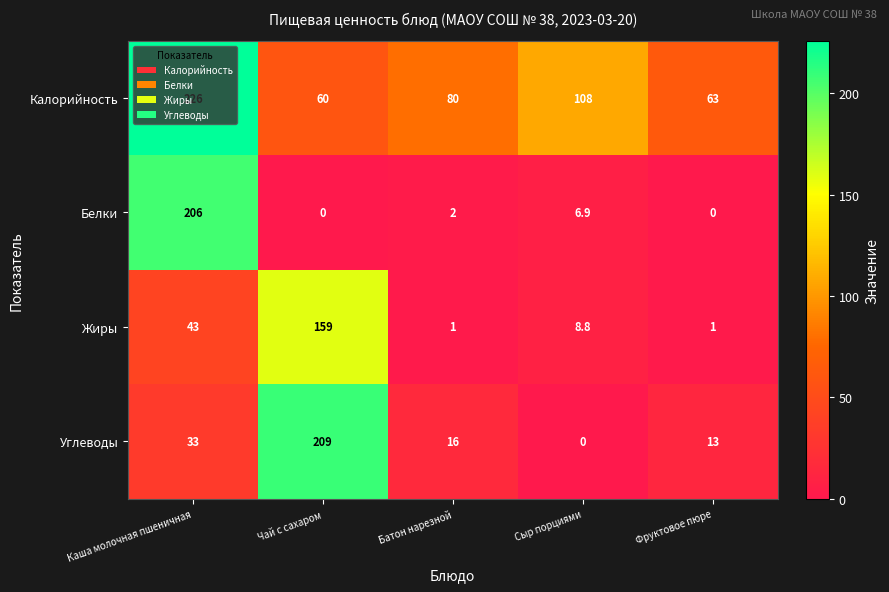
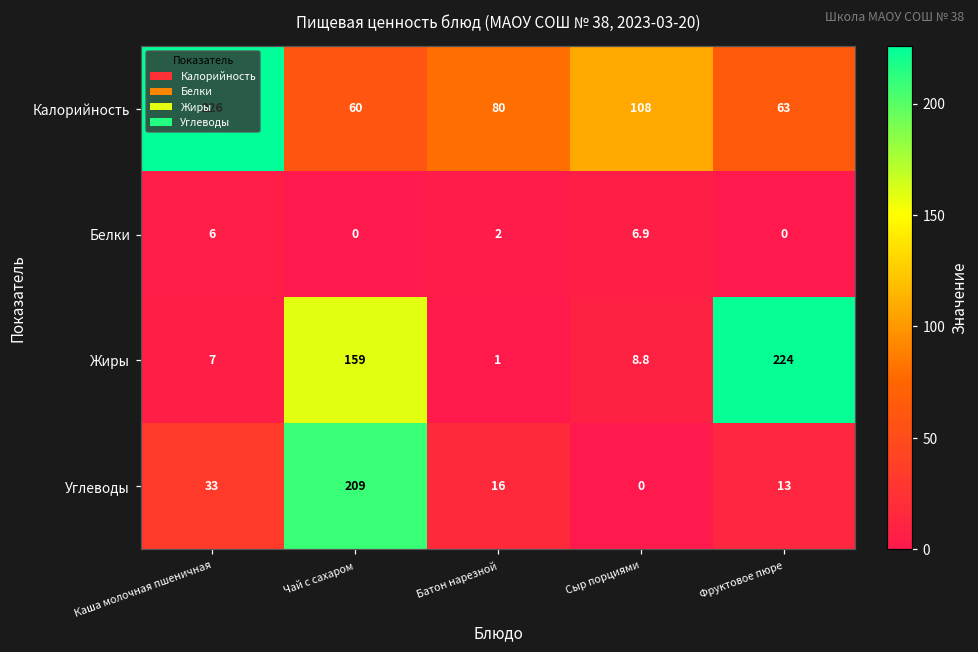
  {
    "Калорийность": {
      "Чай с сахаром": 60,
      "Батон нарезной": 80,
      "Сыр порциями": 108,
      "Фруктовое пюре": 63
    },
    "Белки": {
-     "Каша молочная пшеничная": 206,
+     "Каша молочная пшеничная": 6,
      "Чай с сахаром": 0,
      "Батон нарезной": 2,
      "Сыр порциями": 6.9,
      "Фруктовое пюре": 0
    },
    "Жиры": {
-     "Каша молочная пшеничная": 43,
+     "Каша молочная пшеничная": 7,
      "Чай с сахаром": 159,
      "Батон нарезной": 1,
      "Сыр порциями": 8.8,
-     "Фруктовое пюре": 1
+     "Фруктовое пюре": 224
    },
    "Углеводы": {
      "Каша молочная пшеничная": 33,
      "Чай с сахаром": 209,
      "Батон нарезной": 16,
      "Сыр порциями": 0,
      "Фруктовое пюре": 13
    }
  }
